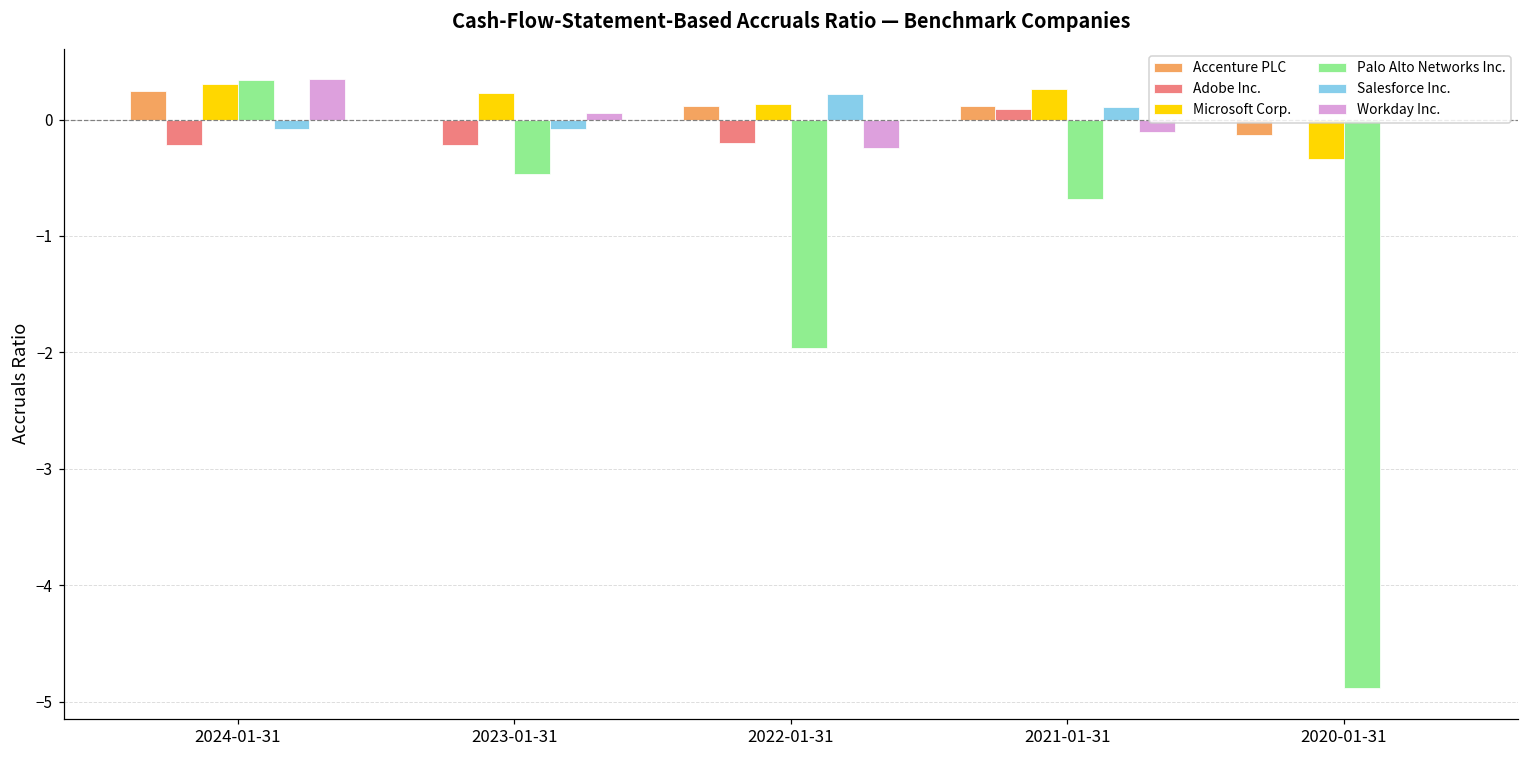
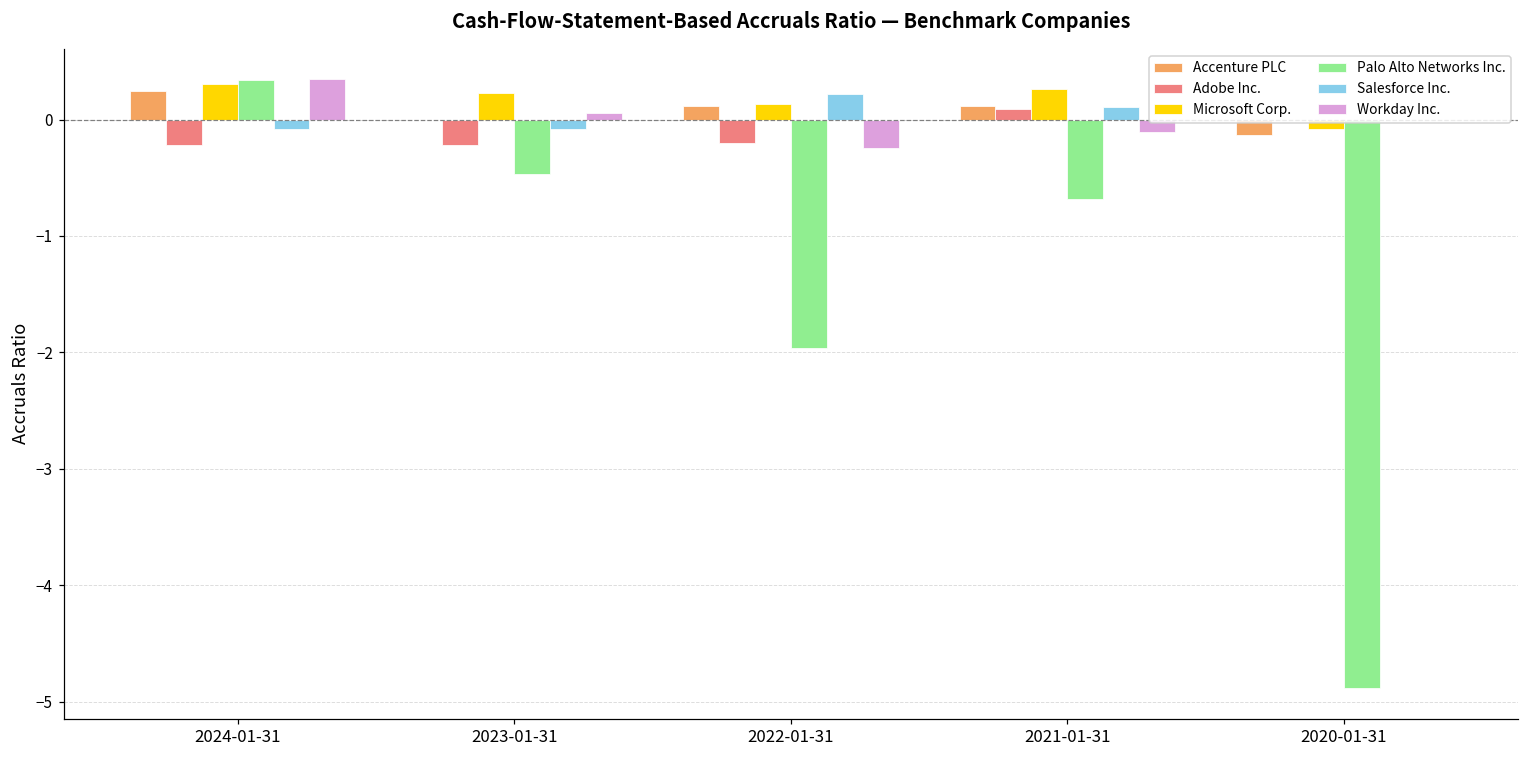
  {
    "Microsoft Corp.": {
      "2024-01-31": 0.31,
      "2023-01-31": 0.23,
      "2022-01-31": 0.13,
      "2021-01-31": 0.26,
-     "2020-01-31": -0.34
+     "2020-01-31": -0.08
    },
    "Palo Alto Networks Inc.": {
      "2024-01-31": 0.34,
      "2023-01-31": -0.47,
      "2022-01-31": -1.97,
      "2021-01-31": -0.68,
      "2020-01-31": -4.88
    },
    "Salesforce Inc.": {
      "2024-01-31": -0.08,
      "2023-01-31": -0.08,
      "2022-01-31": 0.22,
      "2021-01-31": 0.11
    },
    "Workday Inc.": {
      "2024-01-31": 0.35,
      "2023-01-31": 0.06,
      "2022-01-31": -0.24,
      "2021-01-31": -0.11
    }
  }
